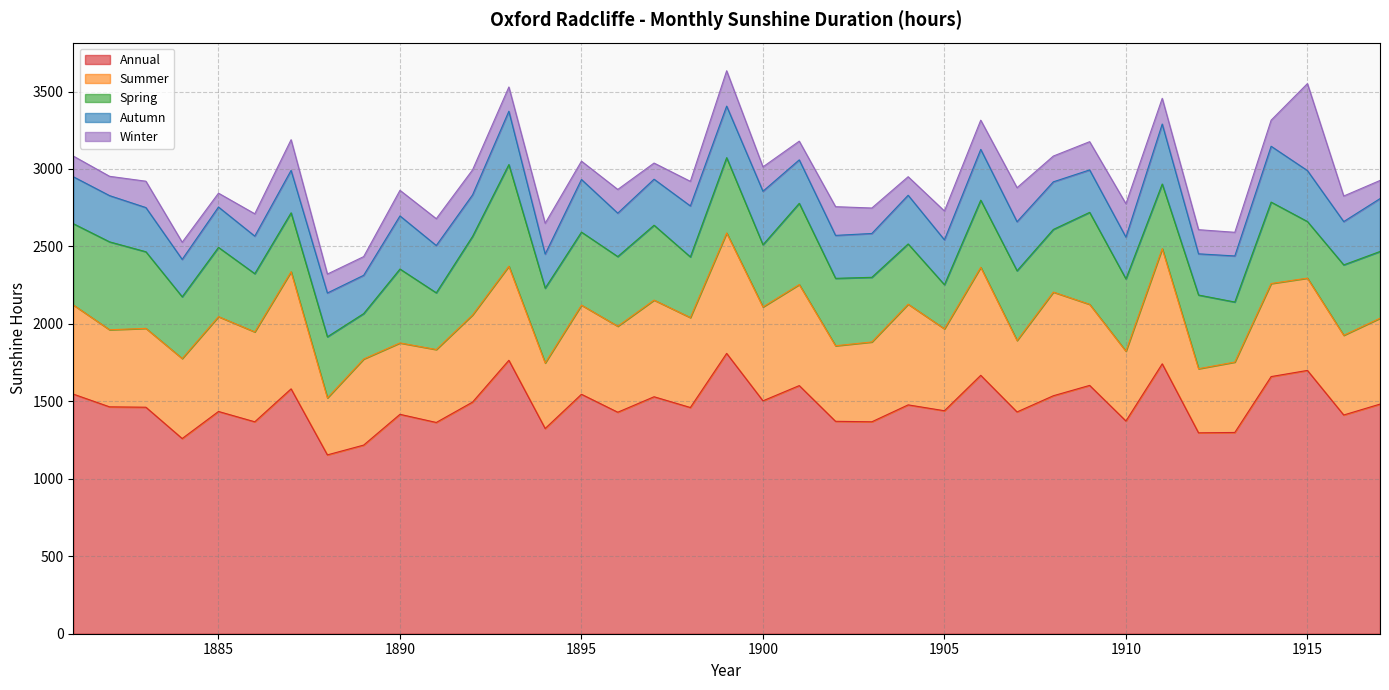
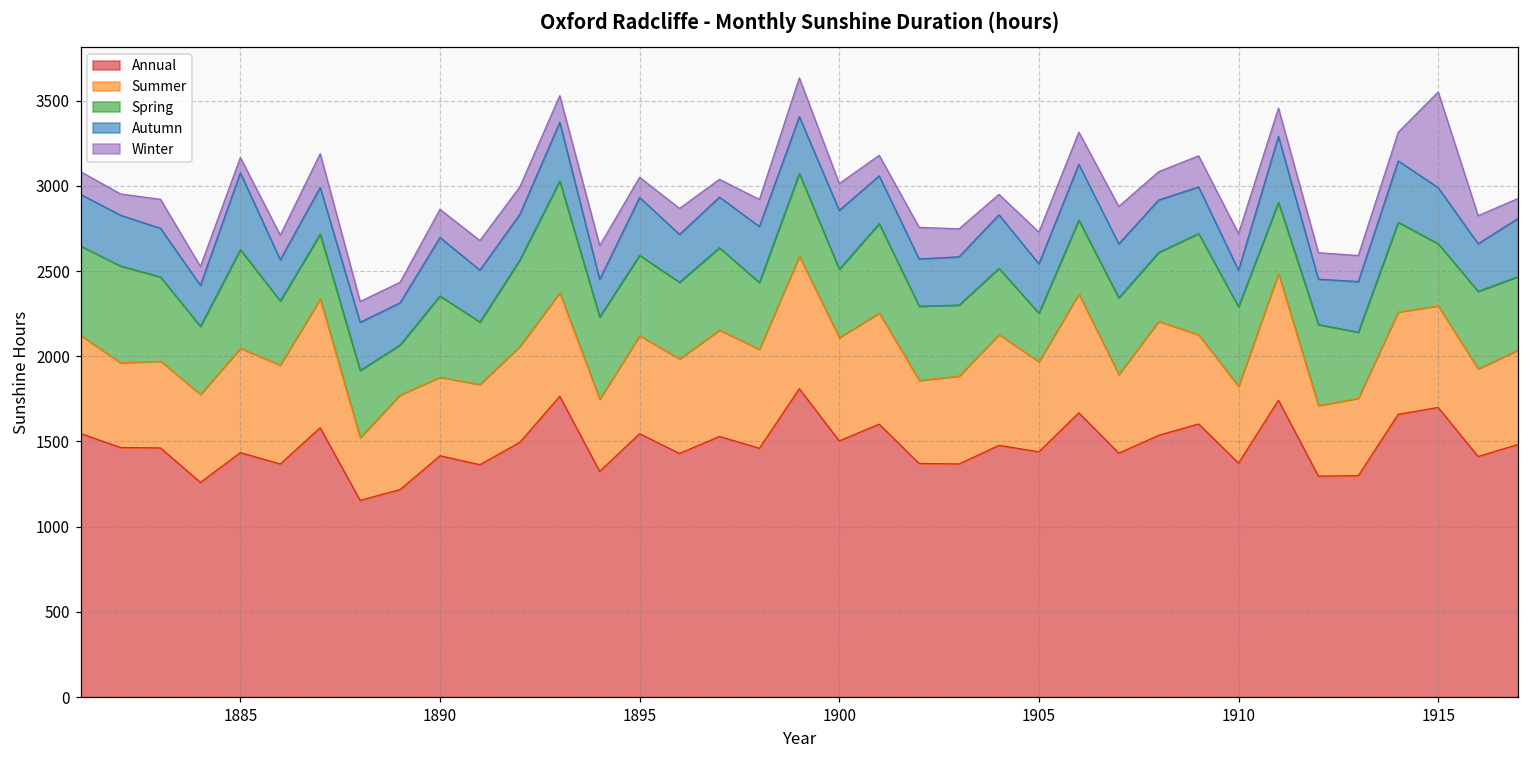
  {
    "Annual": {
      "1885": 1430,
      "1890": 1420,
      "1895": 1550,
      "1900": 1500,
      "1905": 1440,
      "1910": 1370,
      "1915": 1700
    },
    "Summer": {
      "1885": 610,
      "1890": 460,
      "1895": 580,
      "1900": 610,
      "1905": 530,
      "1910": 450,
      "1915": 600
    },
    "Spring": {
-     "1885": 450,
+     "1885": 580,
      "1890": 480,
      "1895": 470,
      "1900": 400,
      "1905": 280,
      "1910": 470,
      "1915": 370
    },
    "Autumn": {
-     "1885": 260,
+     "1885": 450,
      "1890": 340,
      "1895": 340,
      "1900": 350,
      "1905": 290,
-     "1910": 270,
+     "1910": 210,
      "1915": 330
    },
    "Winter": {
      "1885": 90,
      "1890": 170,
      "1895": 120,
      "1900": 160,
      "1905": 190,
      "1910": 220,
      "1915": 560
    }
  }
